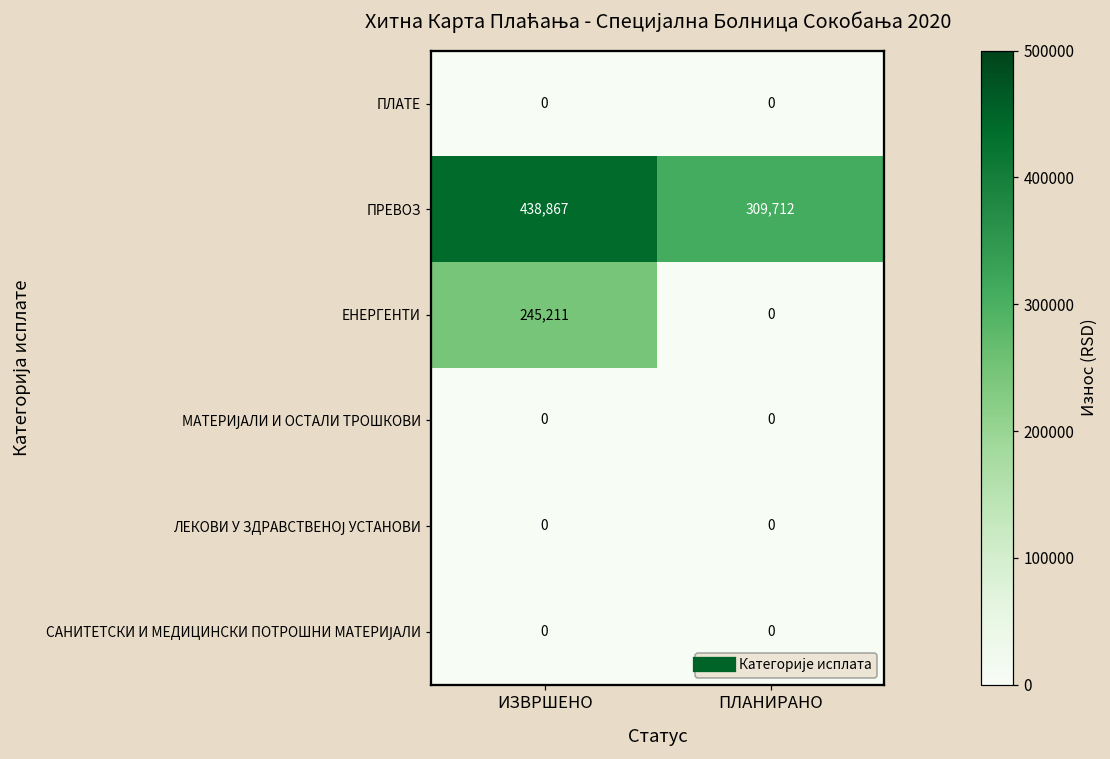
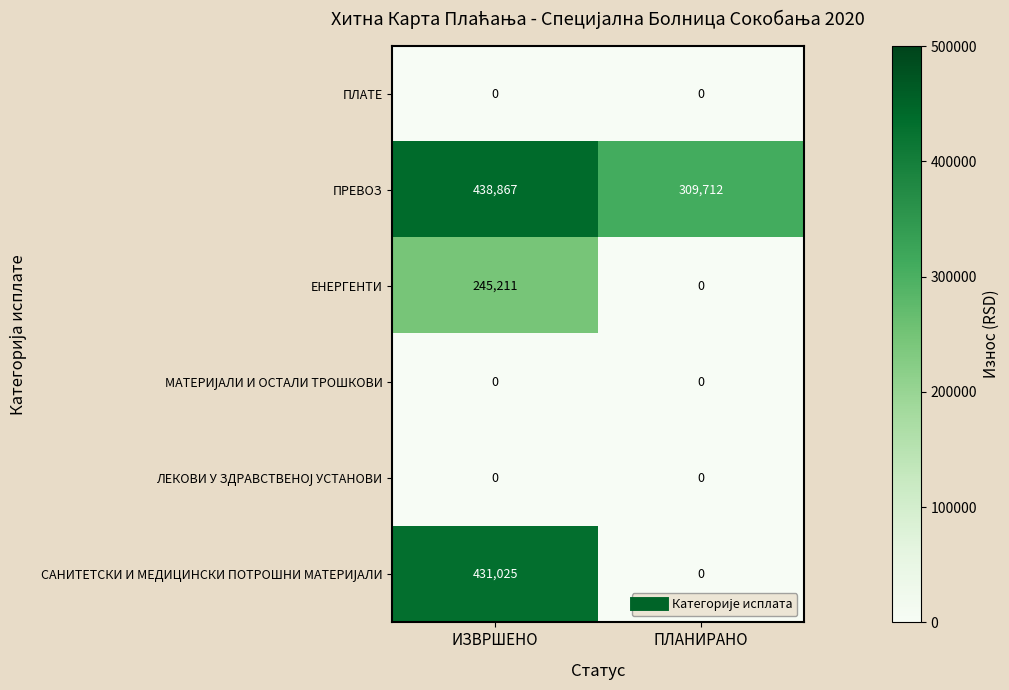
  {
    "ПЛАТЕ": {
      "ИЗВРШЕНО": "0",
      "ПЛАНИРАНО": "0"
    },
    "ПРЕВОЗ": {
      "ИЗВРШЕНО": "438,867",
      "ПЛАНИРАНО": "309,712"
    },
    "ЕНЕРГЕНТИ": {
      "ИЗВРШЕНО": "245,211",
      "ПЛАНИРАНО": "0"
    },
    "МАТЕРИЈАЛИ И ОСТАЛИ ТРОШКОВИ": {
      "ИЗВРШЕНО": "0",
      "ПЛАНИРАНО": "0"
    },
    "ЛЕКОВИ У ЗДРАВСТВЕНОЈ УСТАНОВИ": {
      "ИЗВРШЕНО": "0",
      "ПЛАНИРАНО": "0"
    },
    "САНИТЕТСКИ И МЕДИЦИНСКИ ПОТРОШНИ МАТЕРИЈАЛИ": {
-     "ИЗВРШЕНО": "0",
+     "ИЗВРШЕНО": "431,025",
      "ПЛАНИРАНО": "0"
    }
  }
